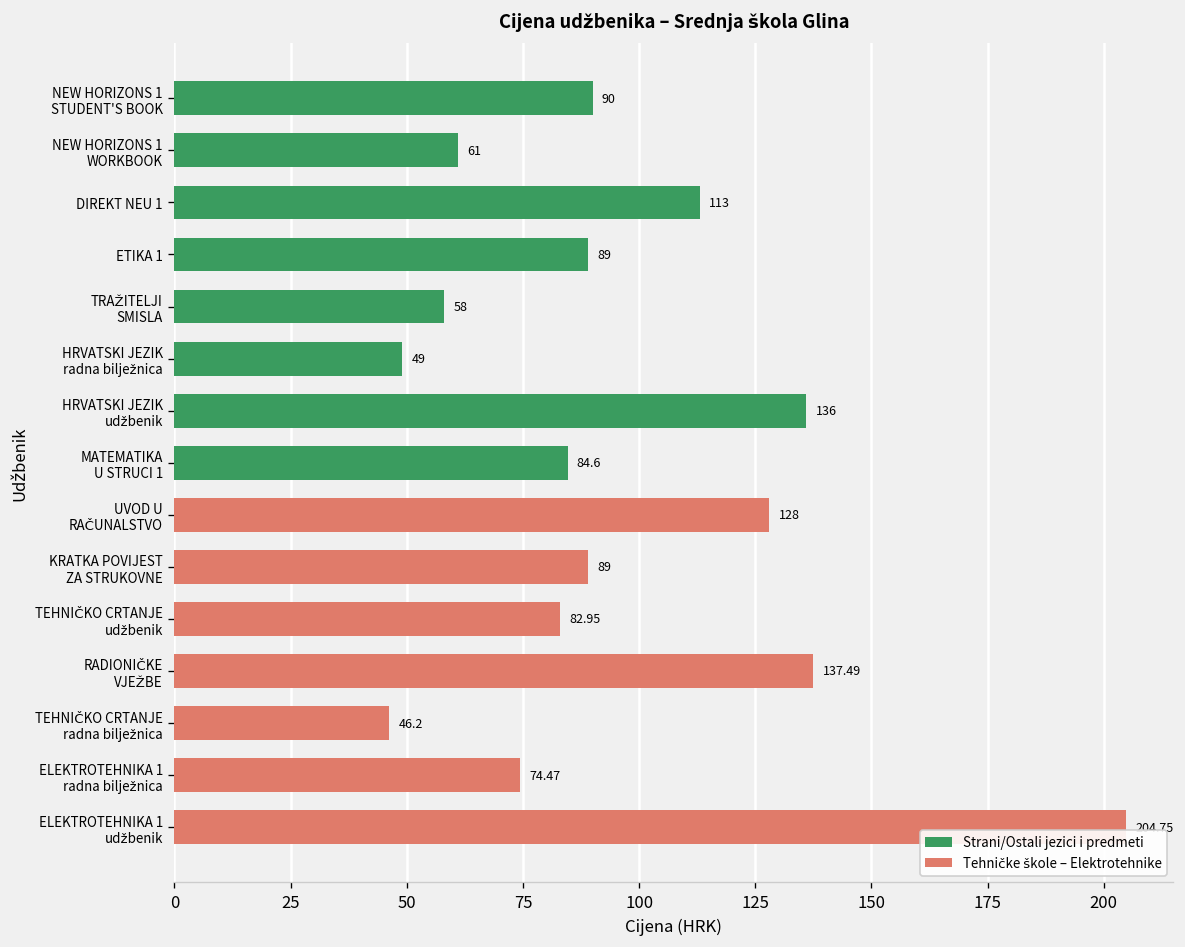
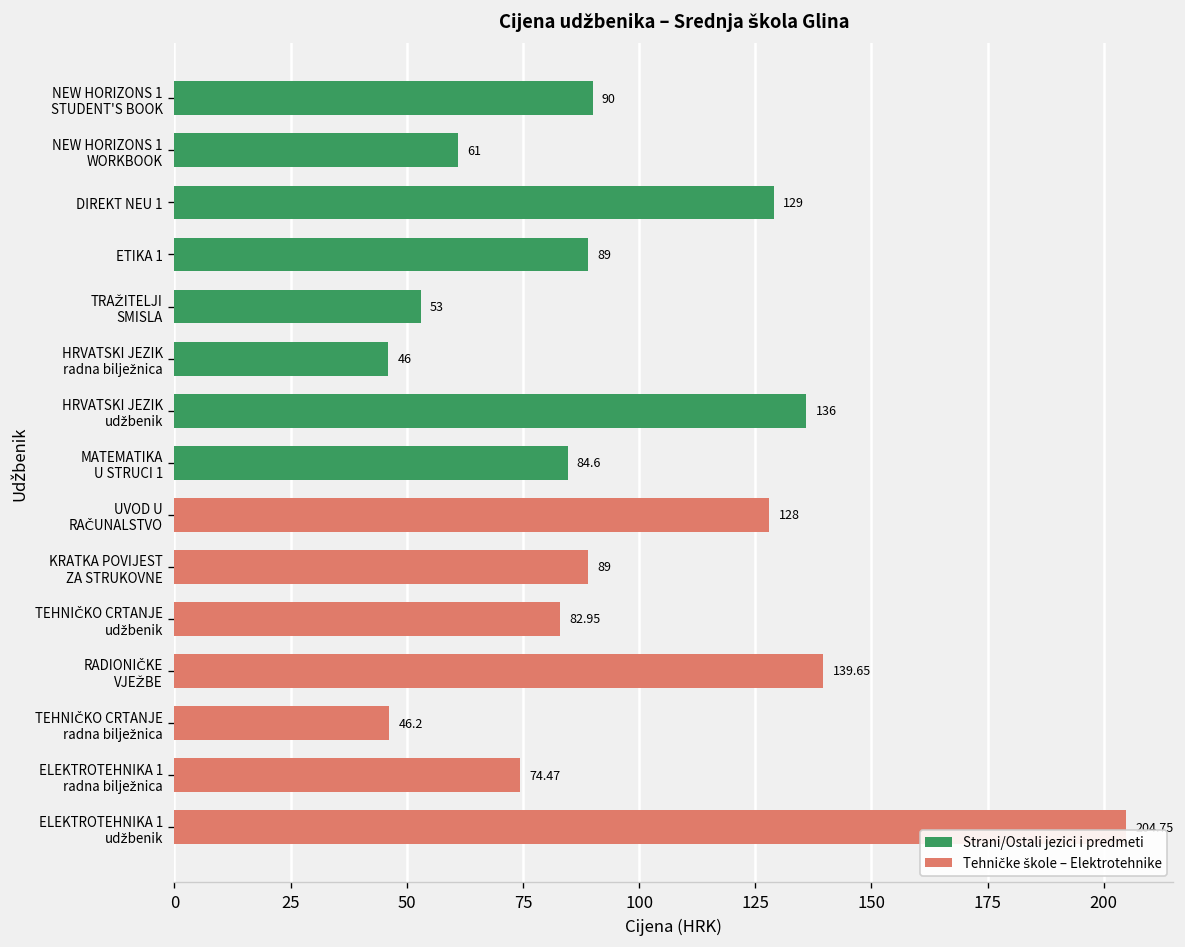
  {
    "NEW HORIZONS 1 STUDENT'S BOOK": 90,
    "NEW HORIZONS 1 WORKBOOK": 61,
-   "DIREKT NEU 1": 113,
+   "DIREKT NEU 1": 129,
    "ETIKA 1": 89,
-   "TRAŽITELJI SMISLA": 58,
-   "HRVATSKI JEZIK radna bilježnica": 49,
+   "TRAŽITELJI SMISLA": 53,
+   "HRVATSKI JEZIK radna bilježnica": 46,
    "HRVATSKI JEZIK udžbenik": 136,
    "MATEMATIKA U STRUCI 1": 84.6,
    "UVOD U RAČUNALSTVO": 128,
    "KRATKA POVIJEST ZA STRUKOVNE": 89,
    "TEHNIČKO CRTANJE udžbenik": 82.95,
-   "RADIONIČKE VJEŽBE": 137.49,
+   "RADIONIČKE VJEŽBE": 139.65,
    "TEHNIČKO CRTANJE radna bilježnica": 46.2,
    "ELEKTROTEHNIKA 1 radna bilježnica": 74.47,
    "ELEKTROTEHNIKA 1 udžbenik": 204.75
  }
